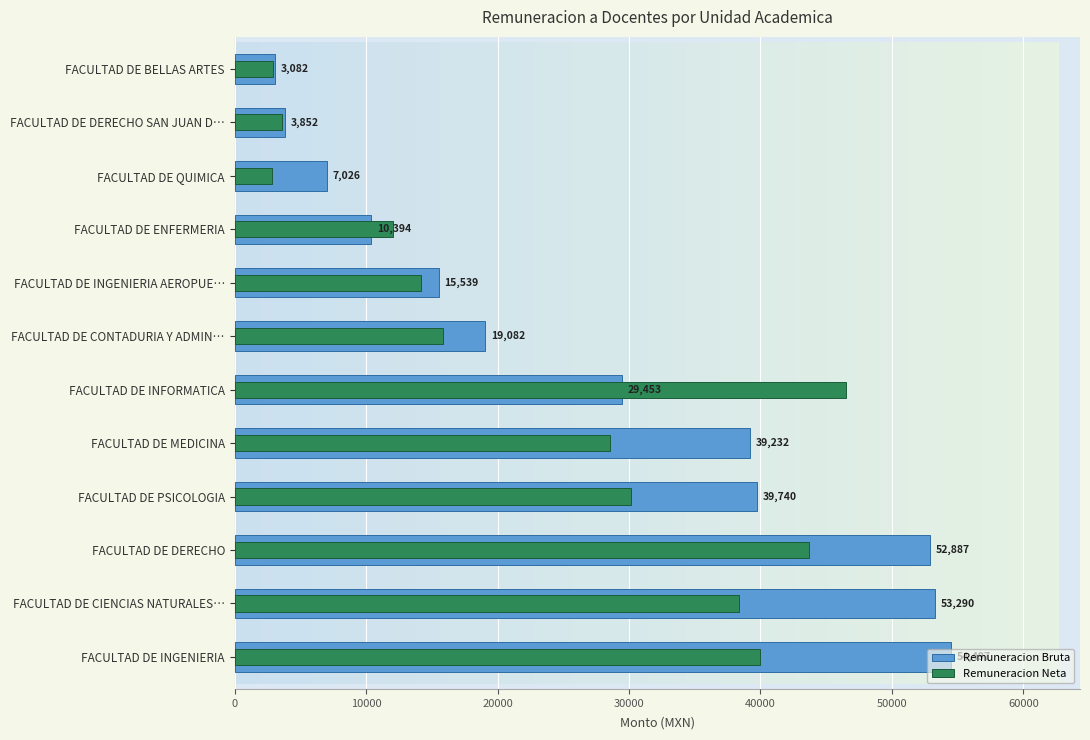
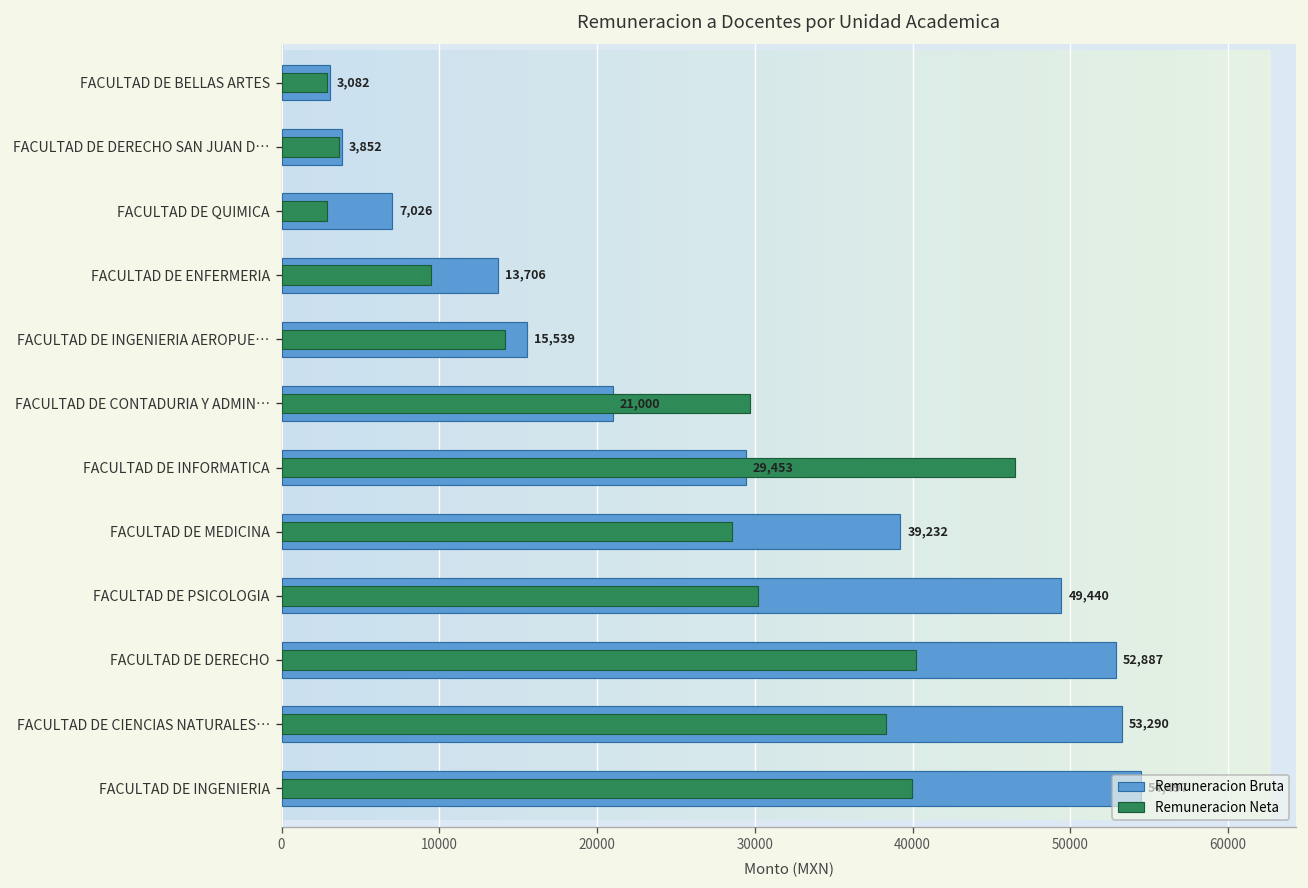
  {
    "Remuneracion Bruta": {
      "FACULTAD DE BELLAS ARTES": "3,082",
      "FACULTAD DE DERECHO SAN JUAN D…": "3,852",
      "FACULTAD DE QUIMICA": "7,026",
-     "FACULTAD DE ENFERMERIA": "10,394",
+     "FACULTAD DE ENFERMERIA": "13,706",
      "FACULTAD DE INGENIERIA AEROPUE…": "15,539",
-     "FACULTAD DE CONTADURIA Y ADMIN…": "19,082",
+     "FACULTAD DE CONTADURIA Y ADMIN…": "21,000",
      "FACULTAD DE MEDICINA": "39,232",
-     "FACULTAD DE PSICOLOGIA": "39,740",
+     "FACULTAD DE PSICOLOGIA": "49,440",
      "FACULTAD DE DERECHO": "52,887",
      "FACULTAD DE CIENCIAS NATURALES…": "53,290"
    },
    "Remuneracion Neta": {
-     "FACULTAD DE ENFERMERIA": "12100",
-     "FACULTAD DE CONTADURIA Y ADMIN…": "15900",
-     "FACULTAD DE DERECHO": "43700"
+     "FACULTAD DE ENFERMERIA": "9400",
+     "FACULTAD DE CONTADURIA Y ADMIN…": "29700",
+     "FACULTAD DE DERECHO": "40200"
    }
  }
